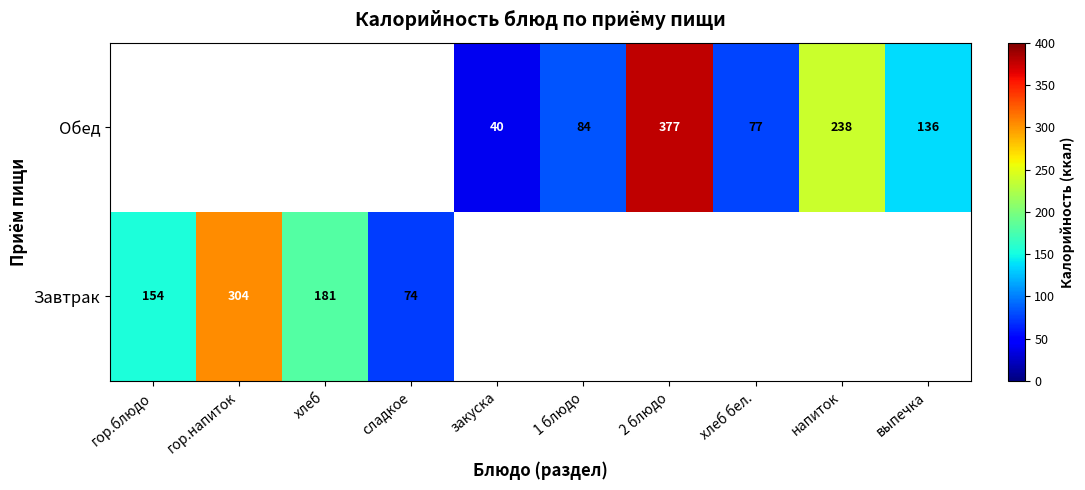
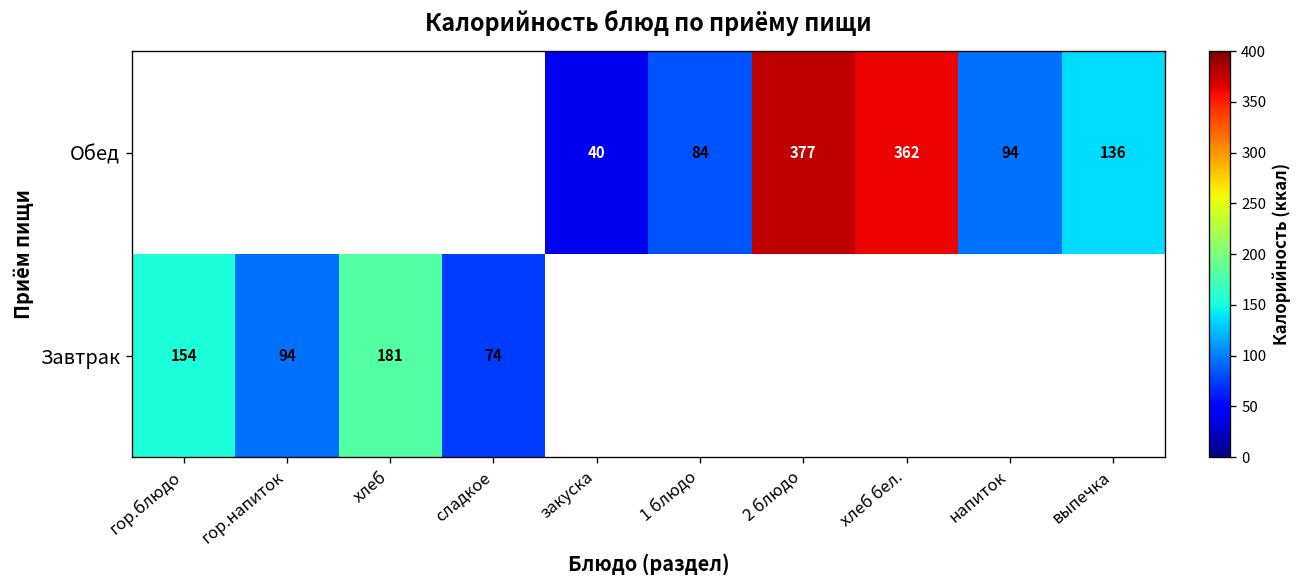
  {
    "Обед": {
      "закуска": 40,
      "1 блюдо": 84,
      "2 блюдо": 377,
-     "хлеб бел.": 77,
-     "напиток": 238,
+     "хлеб бел.": 362,
+     "напиток": 94,
      "выпечка": 136
    },
    "Завтрак": {
      "гор.блюдо": 154,
-     "гор.напиток": 304,
+     "гор.напиток": 94,
      "хлеб": 181,
      "сладкое": 74
    }
  }
